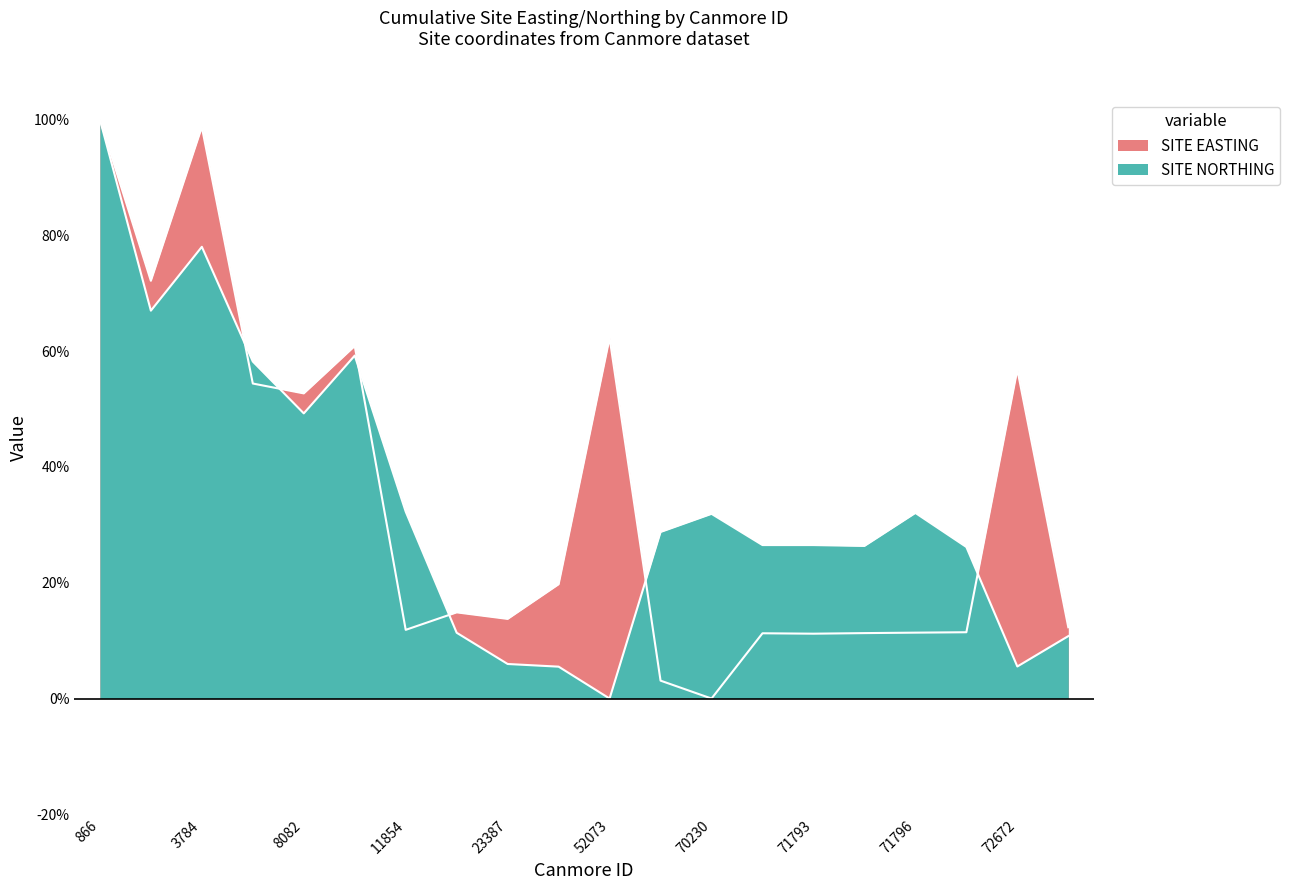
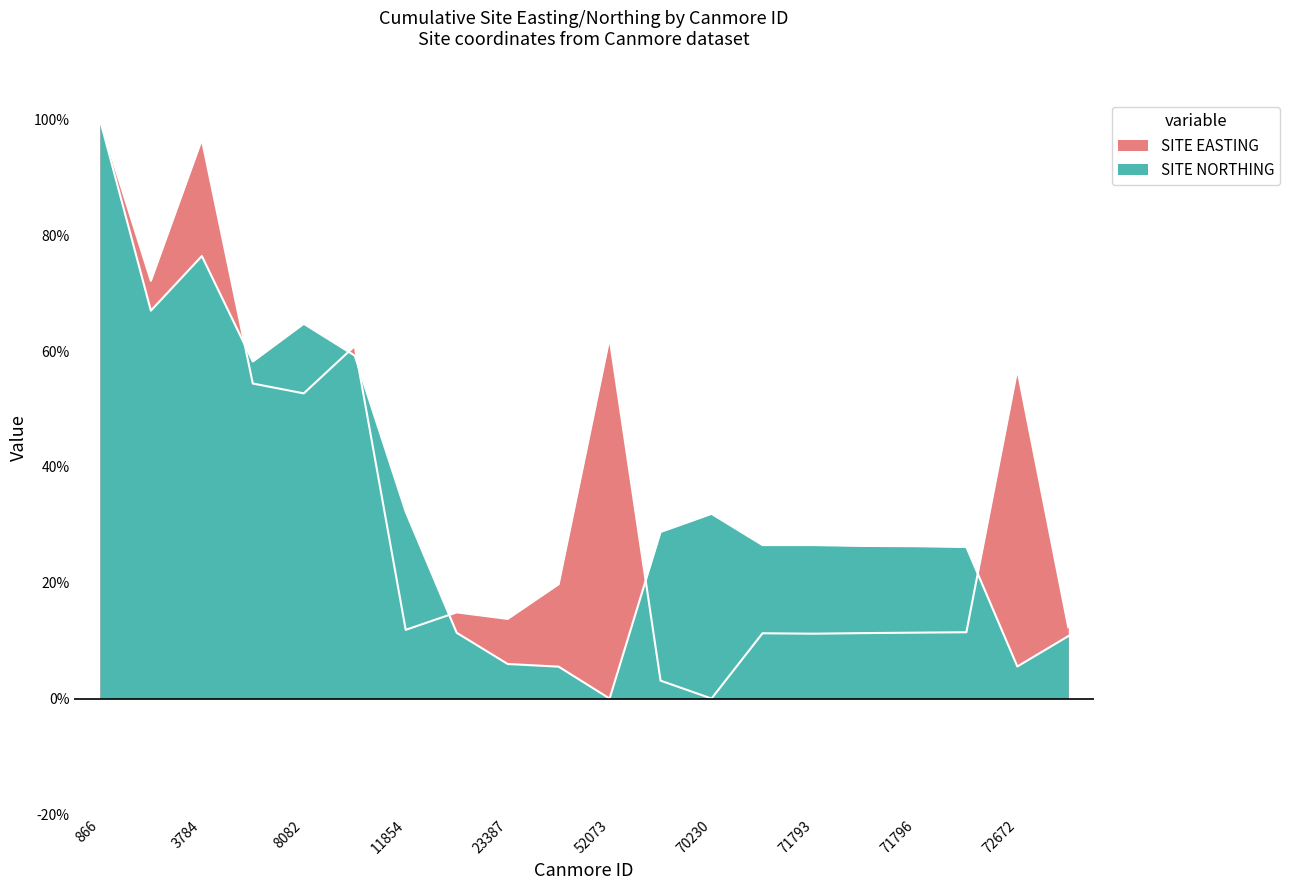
  {
    "SITE EASTING": {
-     "3784": "99%",
+     "3784": "97%",
      "8082": "53%",
      "11854": "12%",
      "23387": "14%",
      "52073": "62%",
      "70230": "0%",
      "71793": "11%",
      "71796": "11%",
      "72672": "57%"
    },
    "SITE NORTHING": {
-     "3784": "78%",
-     "8082": "49%",
+     "3784": "76%",
+     "8082": "65%",
      "11854": "32%",
      "23387": "6%",
      "52073": "0%",
      "70230": "32%",
      "71793": "26%",
-     "71796": "32%",
+     "71796": "26%",
      "72672": "6%"
    }
  }
